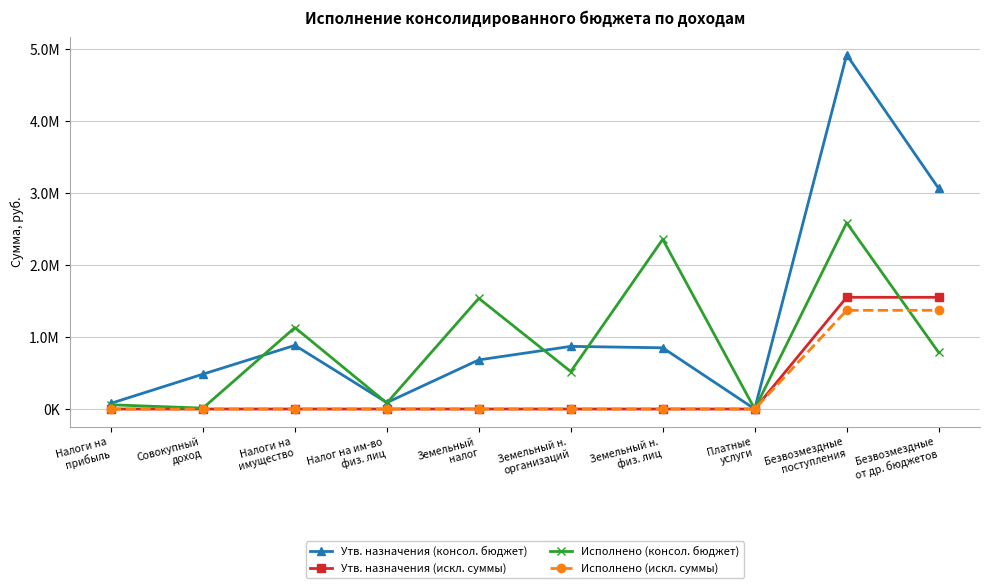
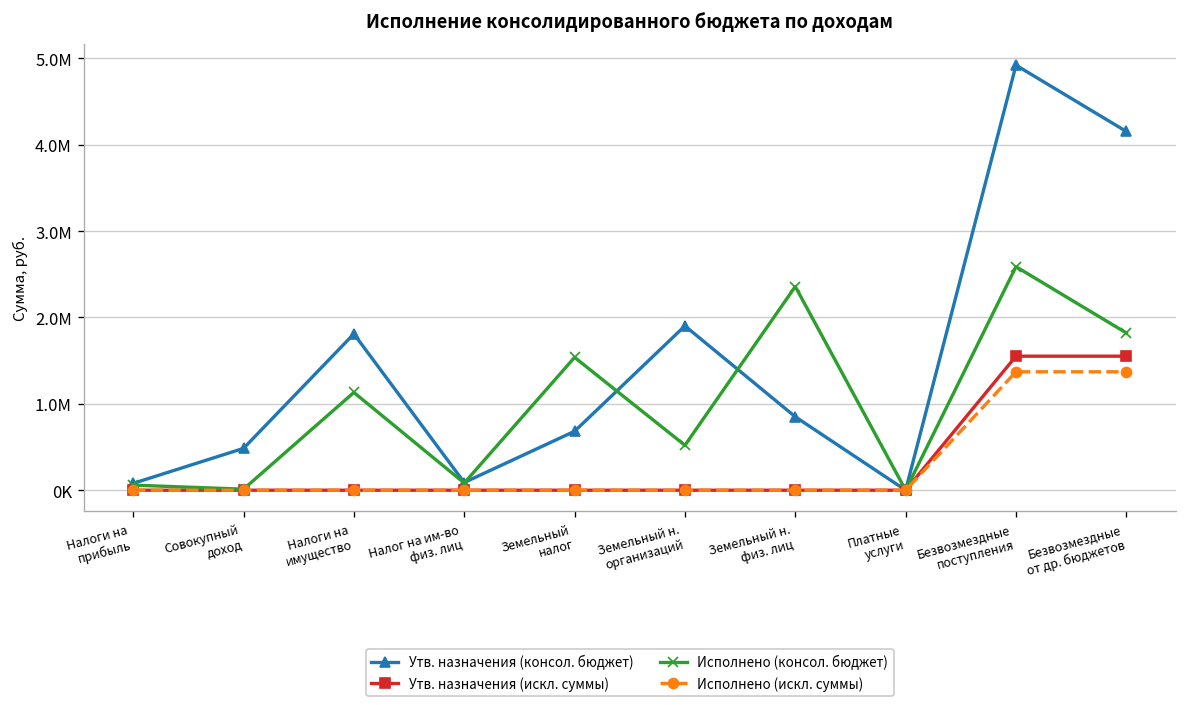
  {
    "Утв. назначения (консол. бюджет)": {
      "Совокупный доход": 500000,
-     "Налоги на имущество": 900000,
+     "Налоги на имущество": 1800000,
      "Земельный налог": 700000,
-     "Земельный н. организаций": 900000,
+     "Земельный н. организаций": 1900000,
      "Земельный н. физ. лиц": 900000,
      "Безвозмездные поступления": 4900000,
-     "Безвозмездные от др. бюджетов": 3100000
+     "Безвозмездные от др. бюджетов": 4200000
    },
    "Утв. назначения (искл. суммы)": {
      "Безвозмездные поступления": 1600000,
      "Безвозмездные от др. бюджетов": 1600000
    },
    "Исполнено (консол. бюджет)": {
      "Налоги на имущество": 1100000,
      "Земельный налог": 1500000,
      "Земельный н. организаций": 500000,
      "Земельный н. физ. лиц": 2400000,
      "Безвозмездные поступления": 2600000,
-     "Безвозмездные от др. бюджетов": 800000
+     "Безвозмездные от др. бюджетов": 1800000
    },
    "Исполнено (искл. суммы)": {
      "Безвозмездные поступления": 1400000,
      "Безвозмездные от др. бюджетов": 1400000
    }
  }
